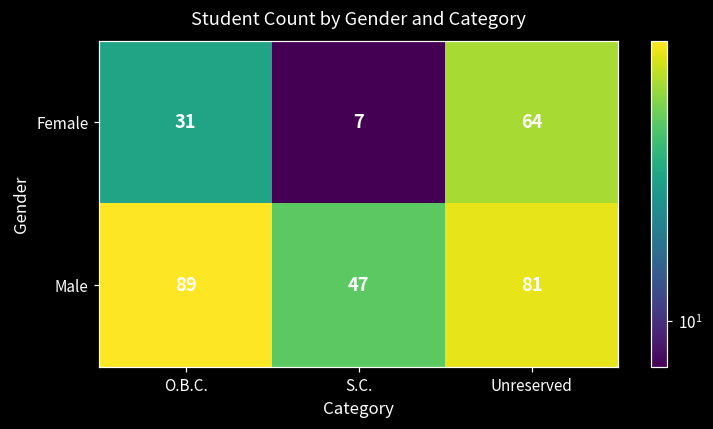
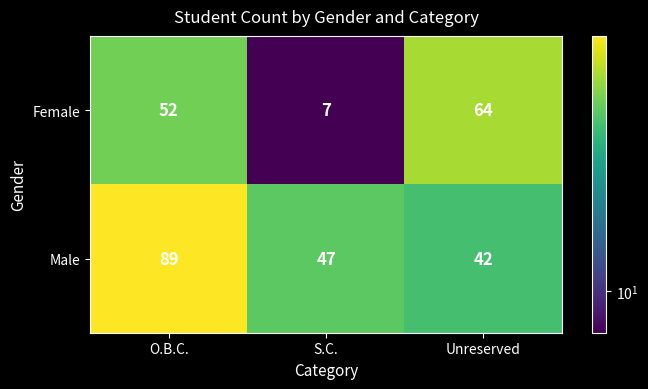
  {
    "Female": {
-     "O.B.C.": 31,
+     "O.B.C.": 52,
      "S.C.": 7,
      "Unreserved": 64
    },
    "Male": {
      "O.B.C.": 89,
      "S.C.": 47,
-     "Unreserved": 81
+     "Unreserved": 42
    }
  }
